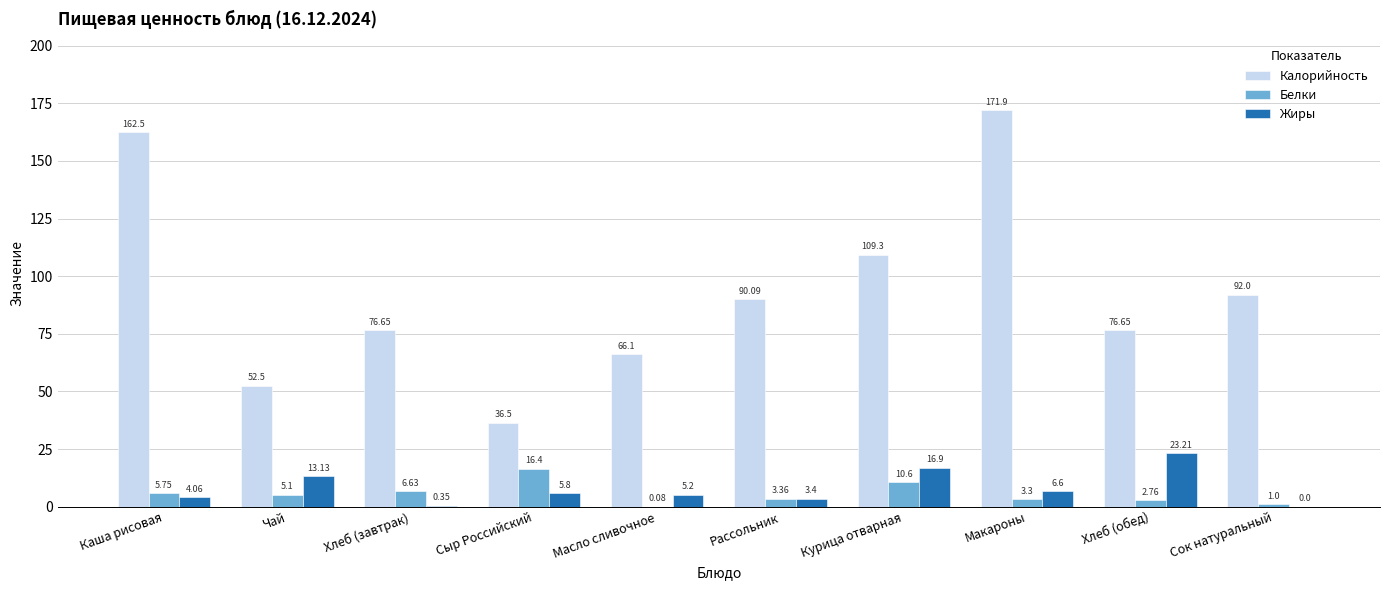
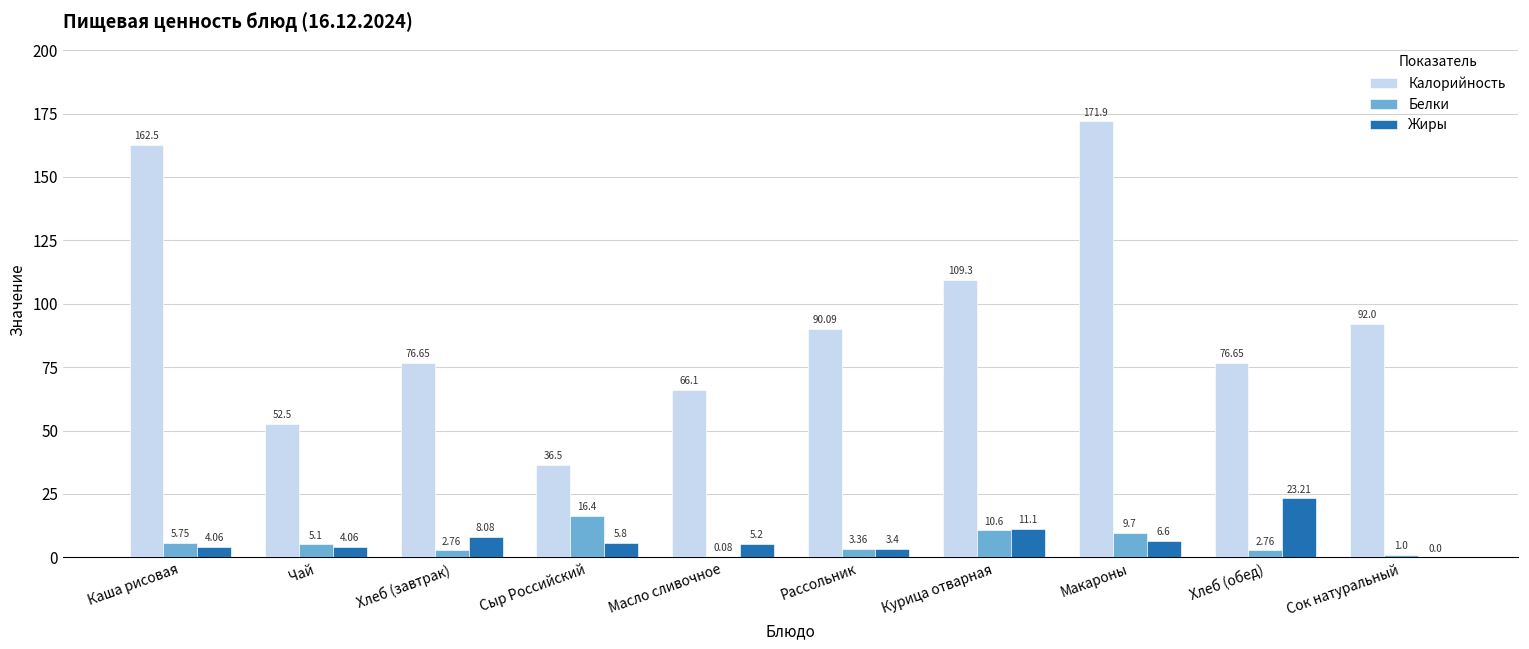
  {
    "Калорийность": {
      "Каша рисовая": 162.5,
      "Чай": 52.5,
      "Хлеб (завтрак)": 76.65,
      "Сыр Российский": 36.5,
      "Масло сливочное": 66.1,
      "Рассольник": 90.09,
      "Курица отварная": 109.3,
      "Макароны": 171.9,
      "Хлеб (обед)": 76.65,
      "Сок натуральный": 92.0
    },
    "Белки": {
      "Каша рисовая": 5.75,
      "Чай": 5.1,
-     "Хлеб (завтрак)": 6.63,
+     "Хлеб (завтрак)": 2.76,
      "Сыр Российский": 16.4,
      "Масло сливочное": 0.08,
      "Рассольник": 3.36,
      "Курица отварная": 10.6,
-     "Макароны": 3.3,
+     "Макароны": 9.7,
      "Хлеб (обед)": 2.76,
      "Сок натуральный": 1.0
    },
    "Жиры": {
      "Каша рисовая": 4.06,
-     "Чай": 13.13,
-     "Хлеб (завтрак)": 0.35,
+     "Чай": 4.06,
+     "Хлеб (завтрак)": 8.08,
      "Сыр Российский": 5.8,
      "Масло сливочное": 5.2,
      "Рассольник": 3.4,
-     "Курица отварная": 16.9,
+     "Курица отварная": 11.1,
      "Макароны": 6.6,
      "Хлеб (обед)": 23.21,
      "Сок натуральный": 0.0
    }
  }
